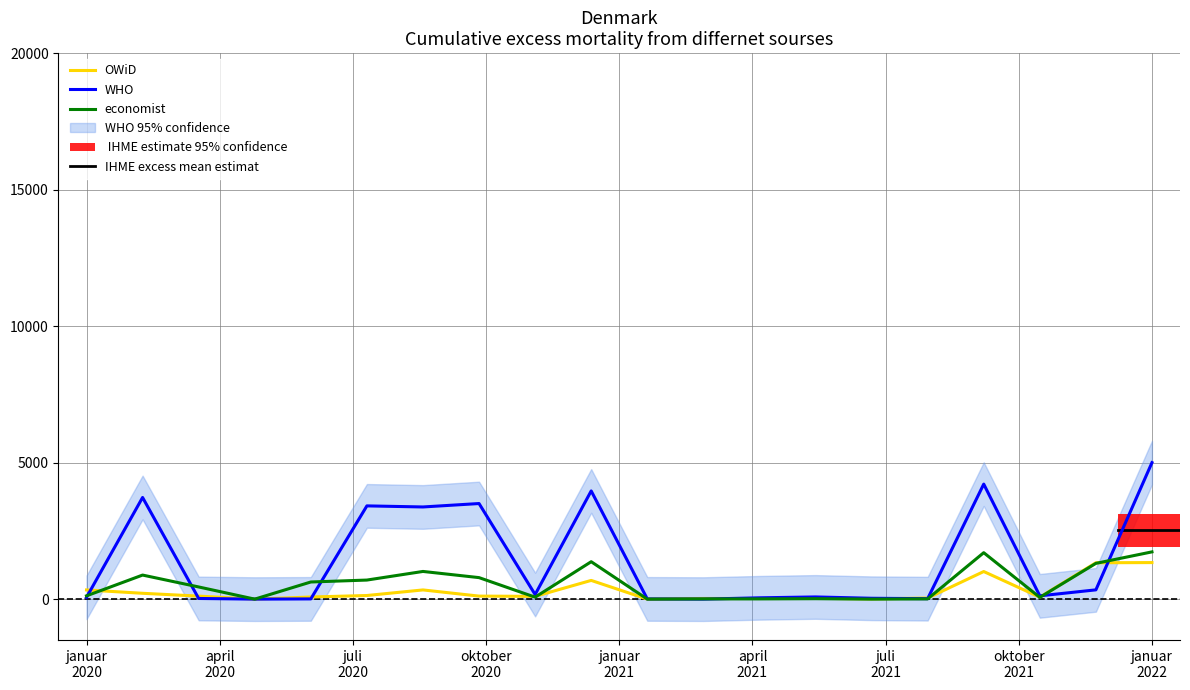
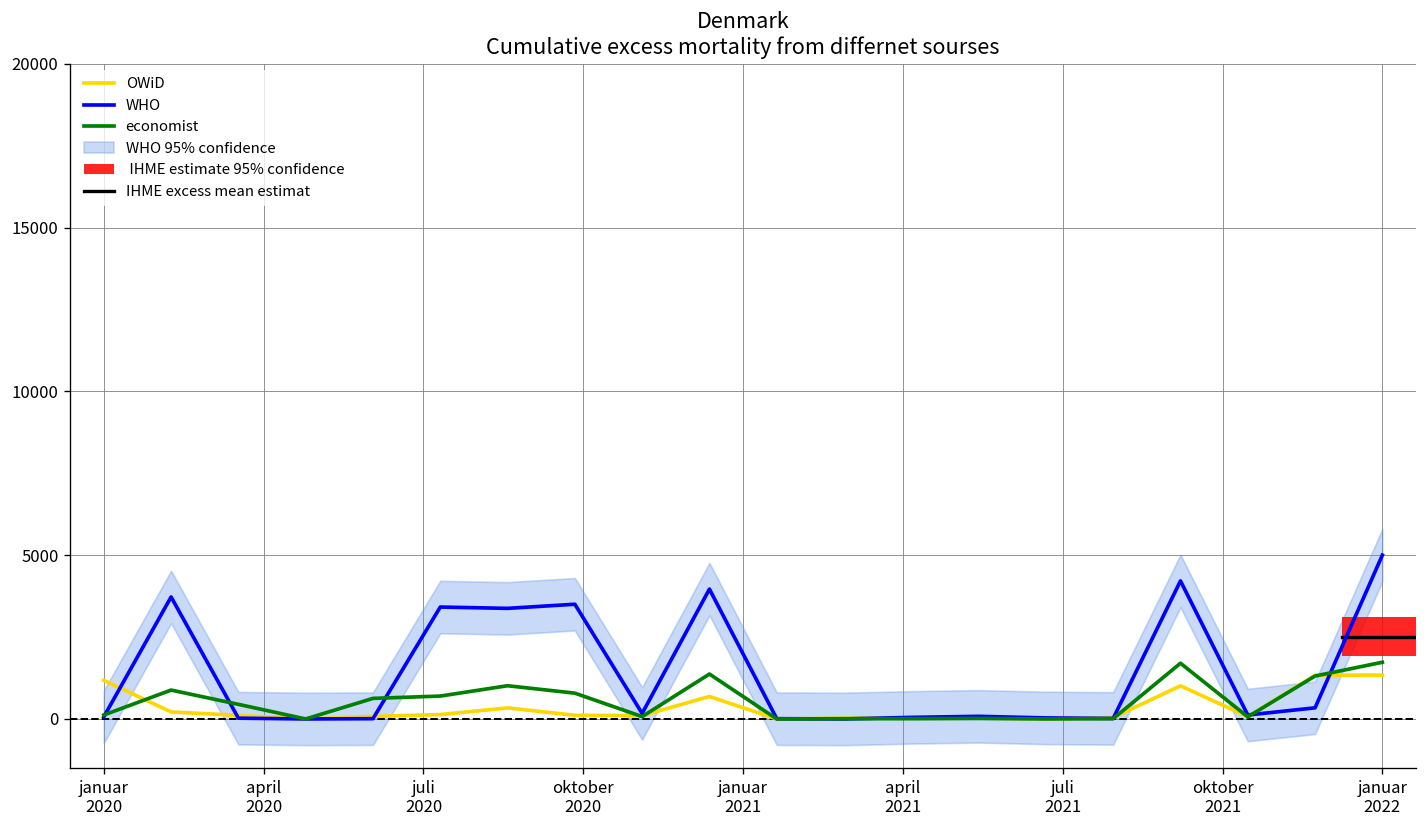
  {
    "OWiD": {
-     "januar 2020": 300,
+     "januar 2020": 1200,
      "januar 2022": 1300
    },
    "WHO": {
      "januar 2022": 5000
    },
    "economist": {
      "januar 2022": 1700
    }
  }
